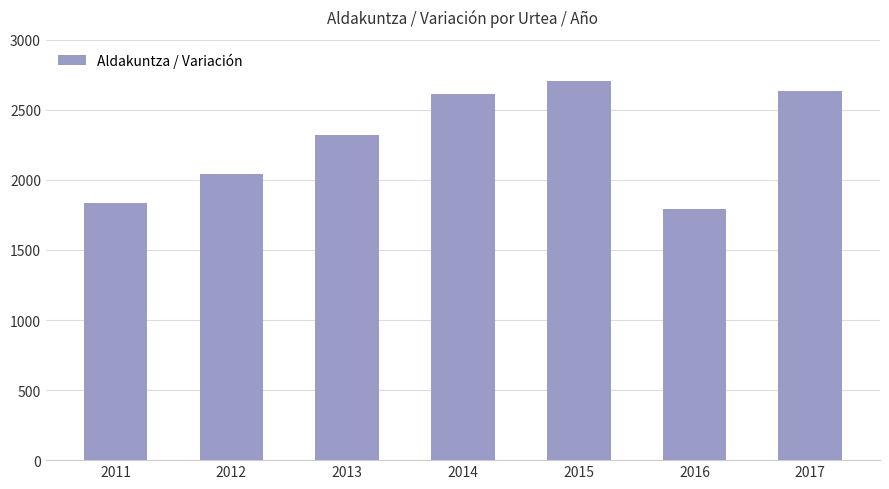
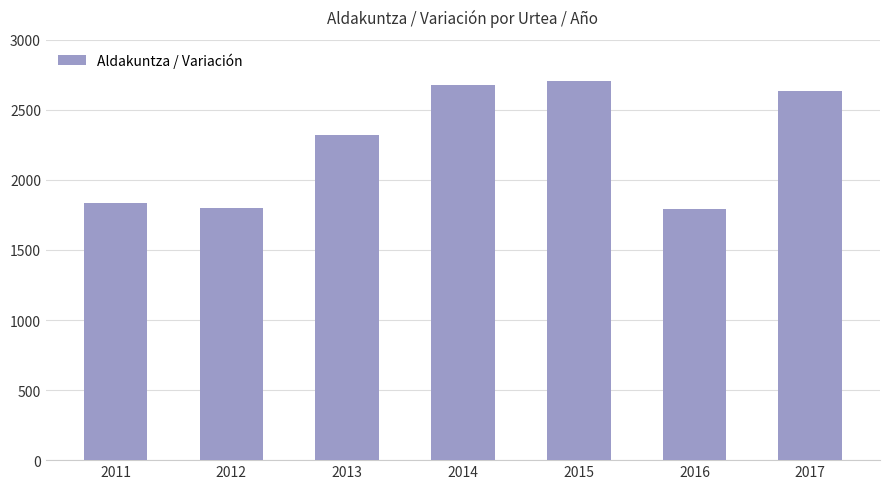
  {
    "2011": 1840,
-   "2012": 2040,
+   "2012": 1800,
    "2013": 2320,
-   "2014": 2610,
+   "2014": 2680,
    "2015": 2710,
    "2016": 1800,
    "2017": 2630
  }
